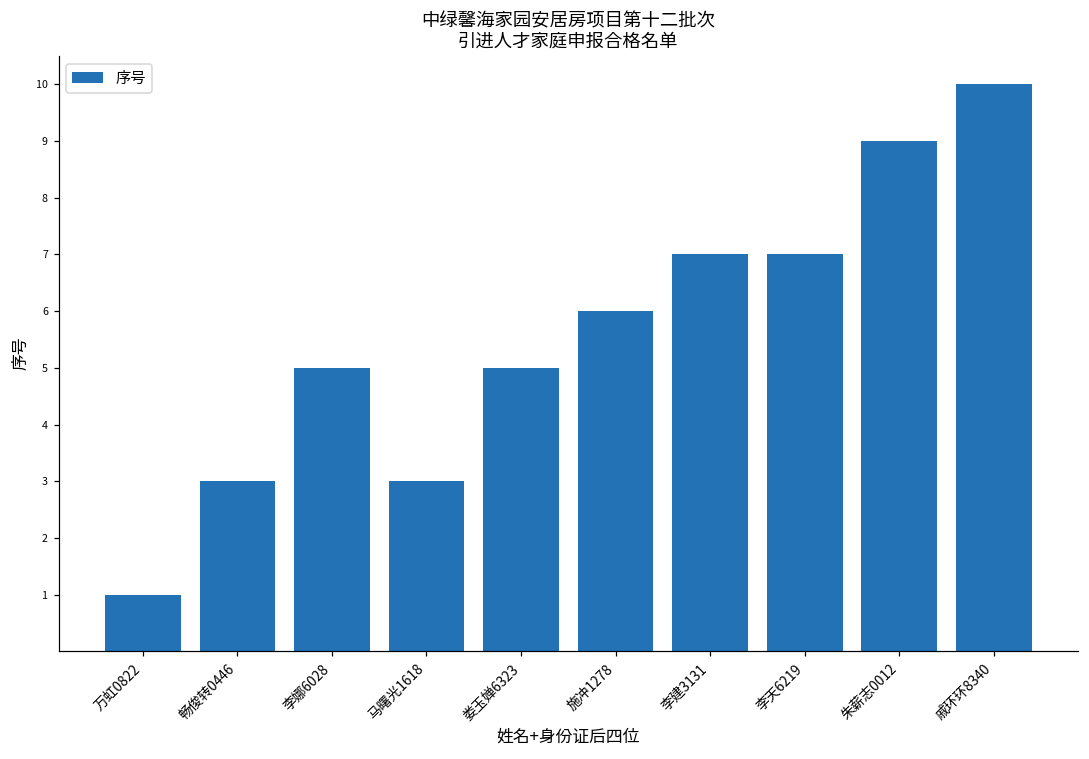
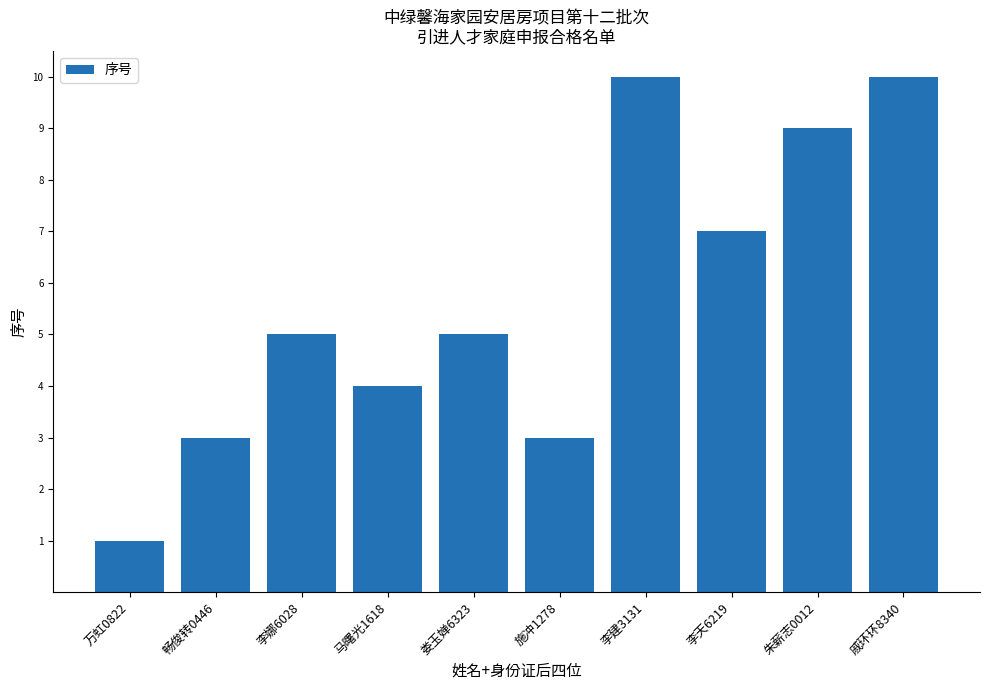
  {
    "万虹0822": 1,
    "畅俊转0446": 3,
    "李娜6028": 5,
-   "马曙光1618": 3,
+   "马曙光1618": 4,
    "娄玉婵6323": 5,
-   "施冲1278": 6,
-   "李建3131": 7,
+   "施冲1278": 3,
+   "李建3131": 10,
    "李天6219": 7,
    "朱薪志0012": 9,
    "戚环环8340": 10
  }
